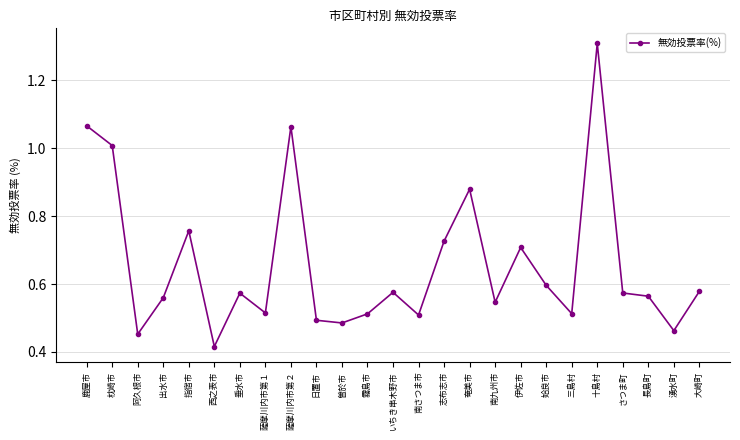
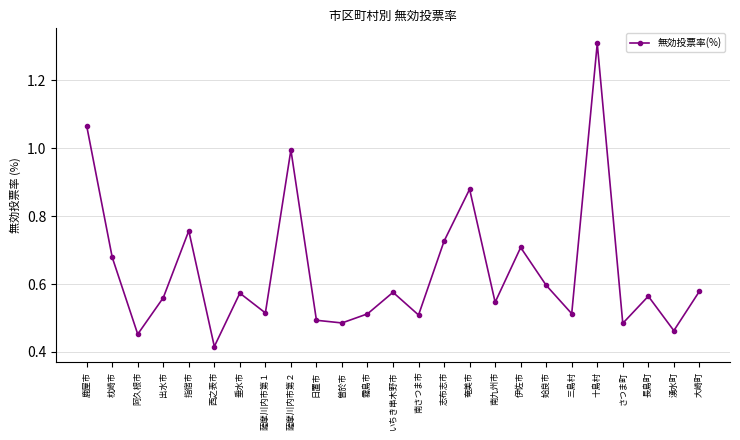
  {
    "鹿屋市": 1.07,
-   "枕崎市": 1.01,
+   "枕崎市": 0.68,
    "阿久根市": 0.45,
    "出水市": 0.56,
    "指宿市": 0.76,
    "西之表市": 0.42,
    "垂水市": 0.57,
    "薩摩川内市第１": 0.51,
-   "薩摩川内市第２": 1.06,
+   "薩摩川内市第２": 1.00,
    "日置市": 0.49,
    "曽於市": 0.49,
    "霧島市": 0.51,
    "いちき串木野市": 0.58,
    "南さつま市": 0.51,
    "志布志市": 0.73,
    "奄美市": 0.88,
    "南九州市": 0.55,
    "伊佐市": 0.71,
    "姶良市": 0.60,
    "三島村": 0.51,
    "十島村": 1.31,
-   "さつま町": 0.57,
+   "さつま町": 0.48,
    "長島町": 0.56,
    "湧水町": 0.46,
    "大崎町": 0.58
  }
